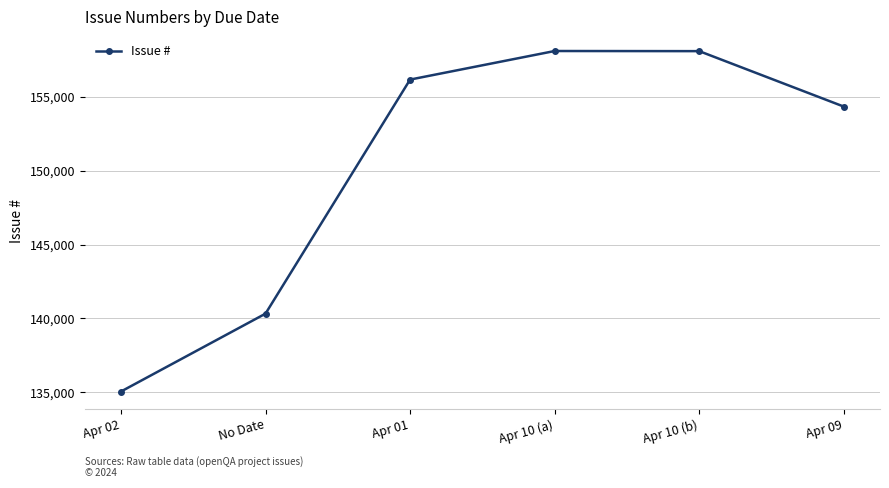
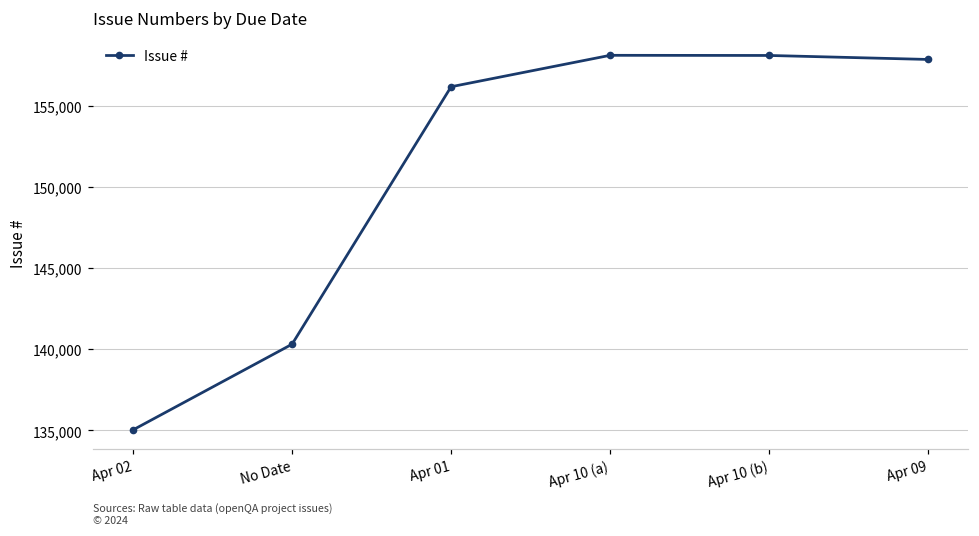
  {
    "Apr 02": "135,000",
    "No Date": "140,300",
    "Apr 01": "156,200",
    "Apr 10 (a)": "158,100",
    "Apr 10 (b)": "158,100",
-   "Apr 09": "154,300"
+   "Apr 09": "157,900"
  }
